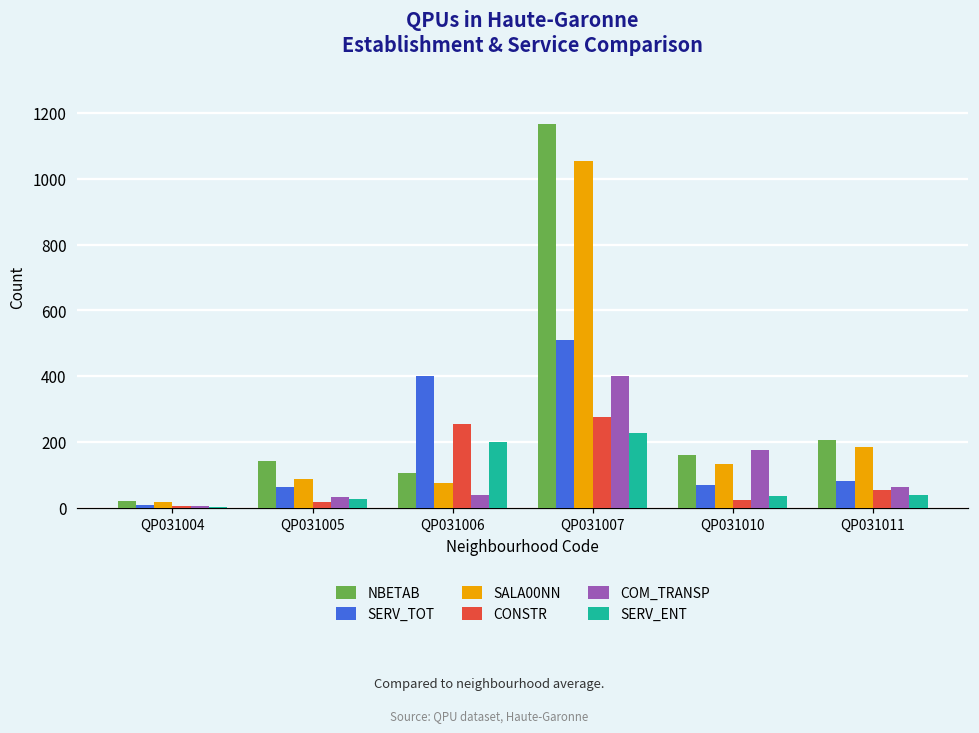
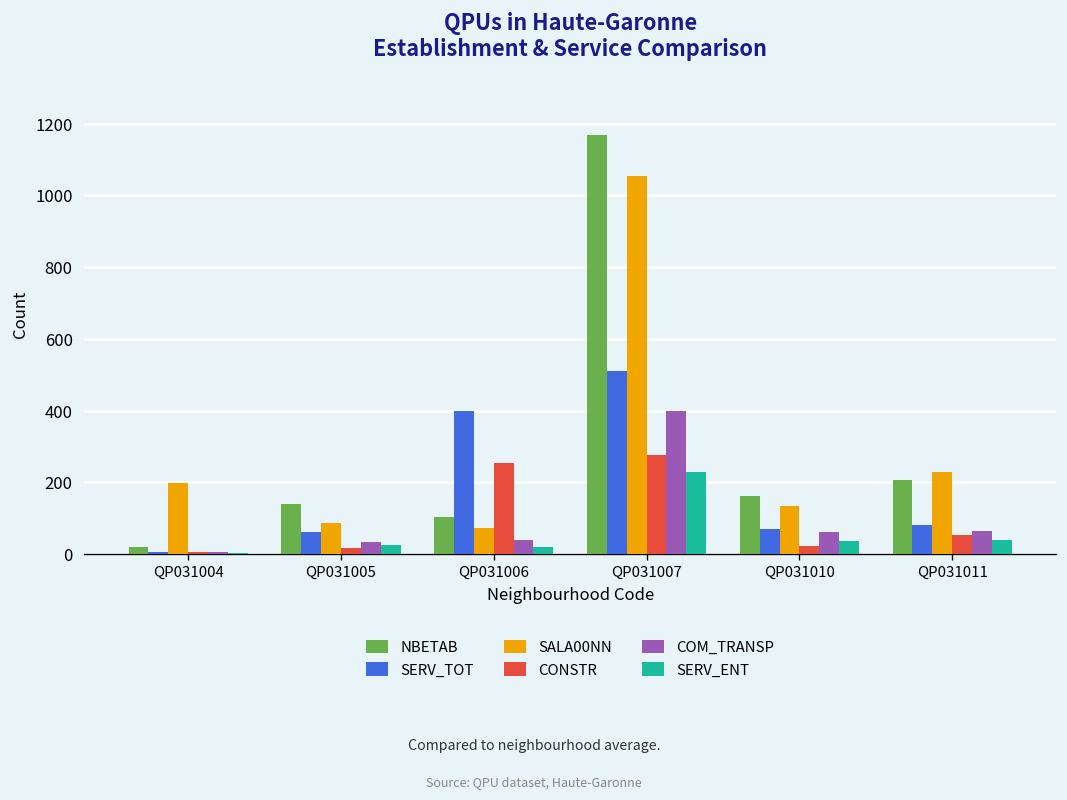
  {
    "NBETAB": {
      "QP031004": 20,
      "QP031005": 140,
      "QP031006": 110,
      "QP031007": 1170,
      "QP031010": 160,
      "QP031011": 210
    },
    "SERV_TOT": {
      "QP031005": 60,
      "QP031006": 400,
      "QP031007": 510,
      "QP031010": 70,
      "QP031011": 80
    },
    "SALA00NN": {
-     "QP031004": 20,
+     "QP031004": 200,
      "QP031005": 90,
      "QP031006": 70,
      "QP031007": 1050,
      "QP031010": 130,
-     "QP031011": 180
+     "QP031011": 230
    },
    "CONSTR": {
      "QP031005": 20,
      "QP031006": 260,
      "QP031007": 280,
      "QP031010": 20,
      "QP031011": 50
    },
    "COM_TRANSP": {
      "QP031005": 30,
      "QP031006": 40,
      "QP031007": 400,
-     "QP031010": 170,
+     "QP031010": 60,
      "QP031011": 60
    },
    "SERV_ENT": {
      "QP031005": 30,
-     "QP031006": 200,
+     "QP031006": 20,
      "QP031007": 230,
      "QP031010": 40,
      "QP031011": 40
    }
  }
